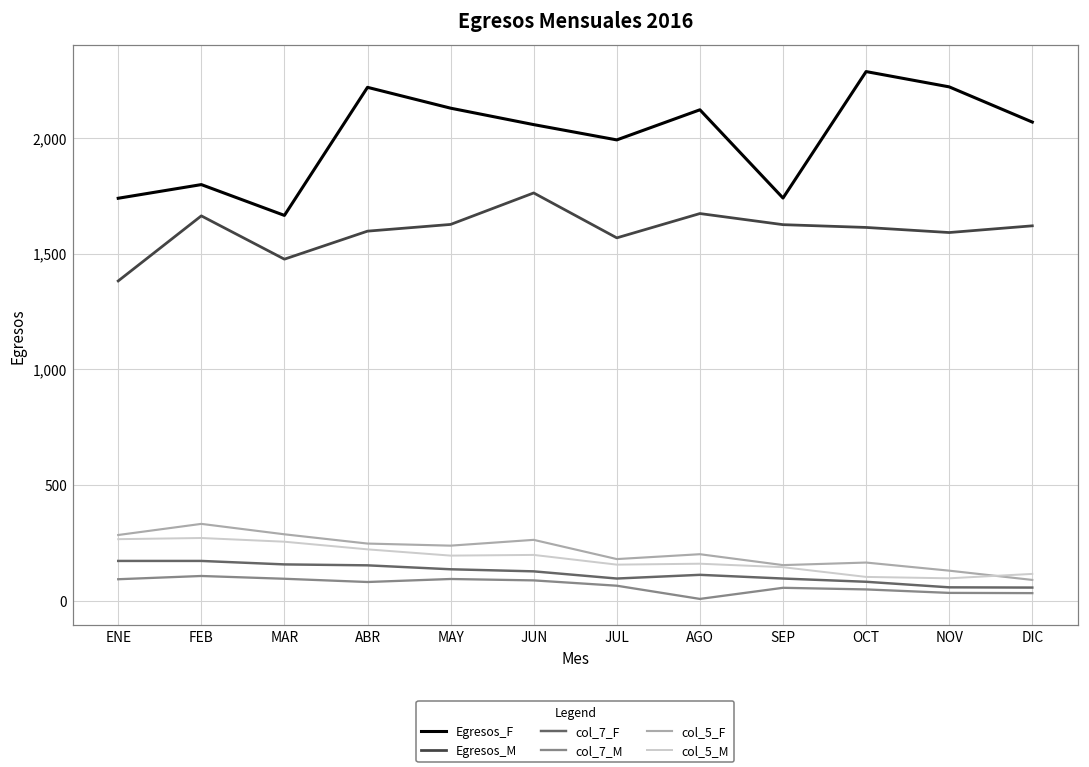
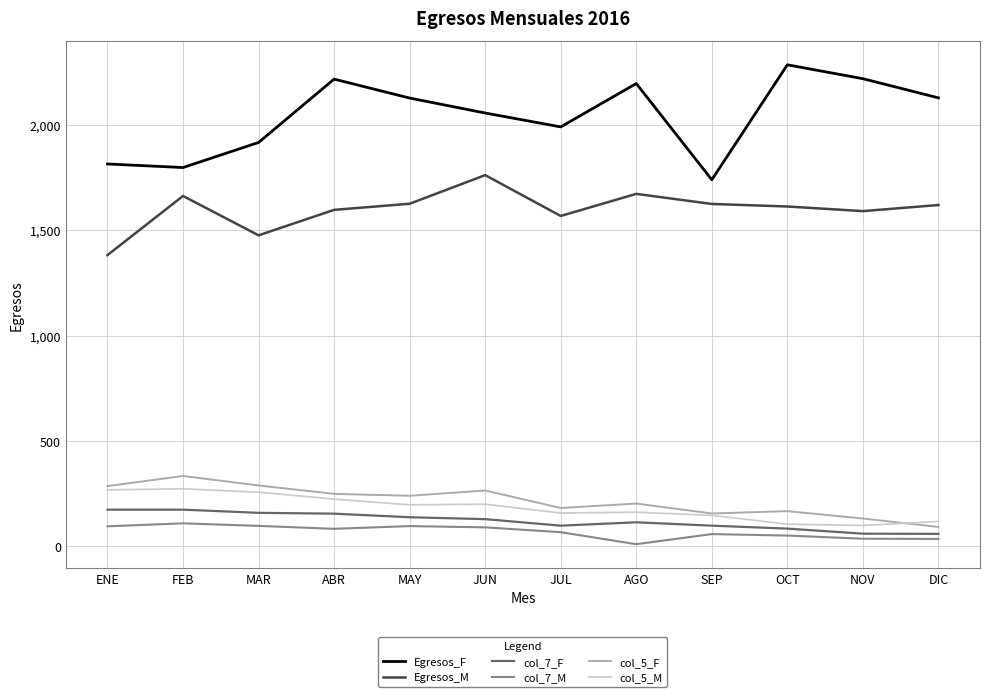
  {
    "Egresos_F": {
-     "ENE": "1,740",
+     "ENE": "1,820",
      "FEB": "1,800",
-     "MAR": "1,670",
+     "MAR": "1,920",
      "ABR": "2,220",
      "MAY": "2,130",
      "JUN": "2,060",
      "JUL": "1,990",
-     "AGO": "2,120",
+     "AGO": "2,200",
      "SEP": "1,740",
      "OCT": "2,290",
      "NOV": "2,220",
-     "DIC": "2,070"
+     "DIC": "2,130"
    }
  }
